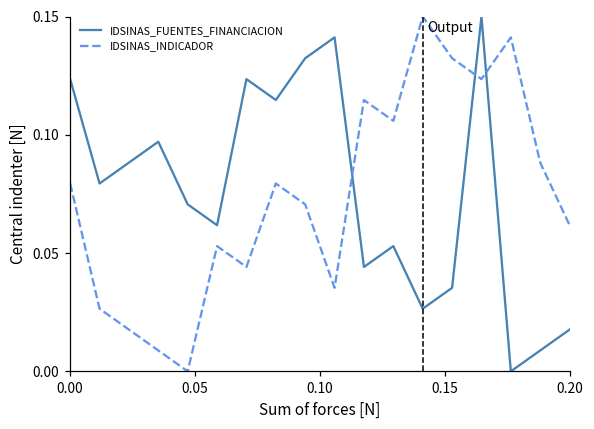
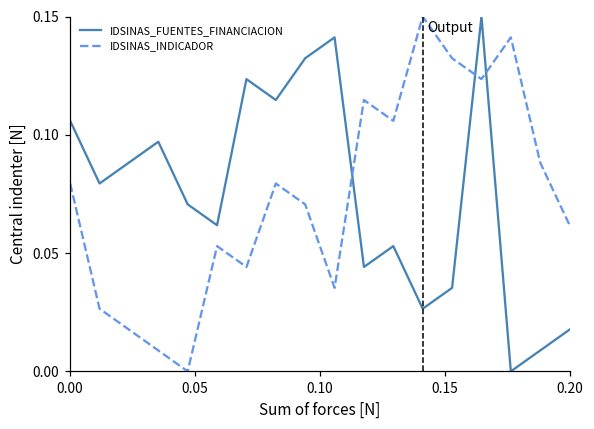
  {
    "IDSINAS_FUENTES_FINANCIACION": {
-     "0.00": 0.124,
+     "0.00": 0.106,
      "0.20": 0.018
    },
    "IDSINAS_INDICADOR": {
      "0.00": 0.079,
      "0.20": 0.062
    }
  }
